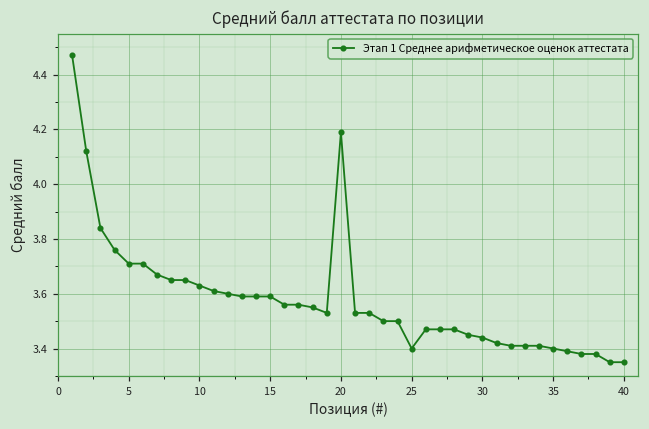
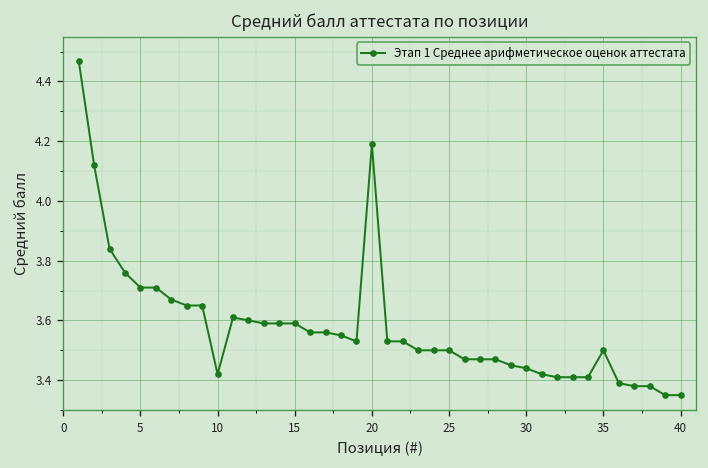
  {
    "5": 3.71,
-   "10": 3.63,
+   "10": 3.42,
    "15": 3.59,
    "20": 4.19,
-   "25": 3.4,
+   "25": 3.5,
    "30": 3.44,
-   "35": 3.4,
+   "35": 3.5,
    "40": 3.35
  }
